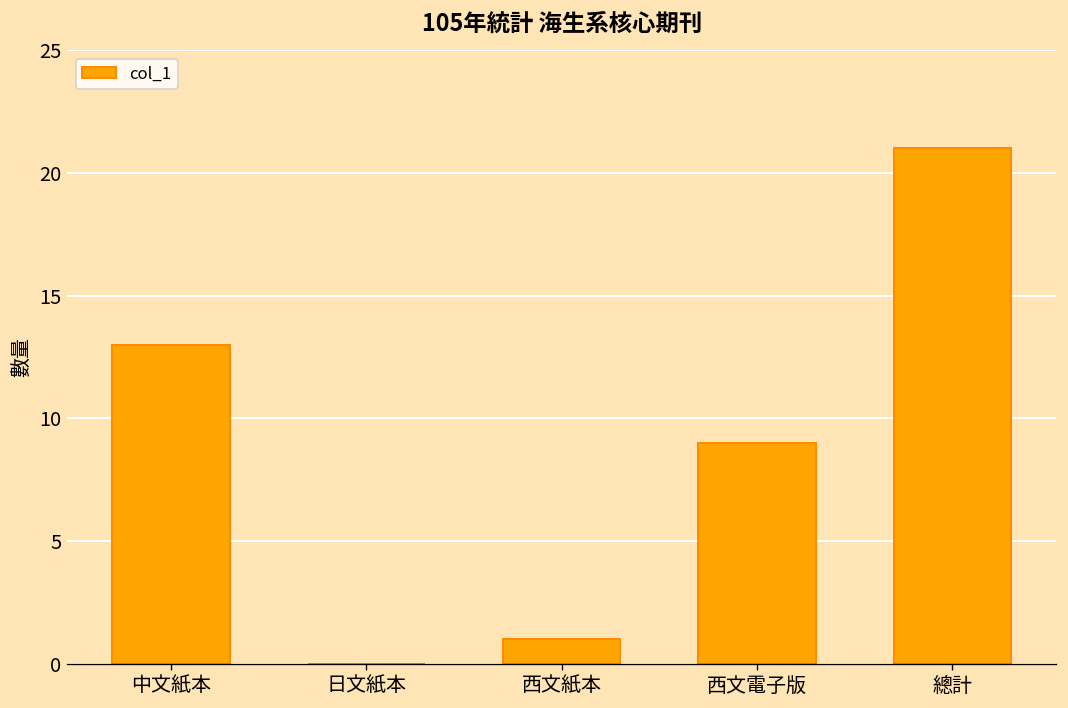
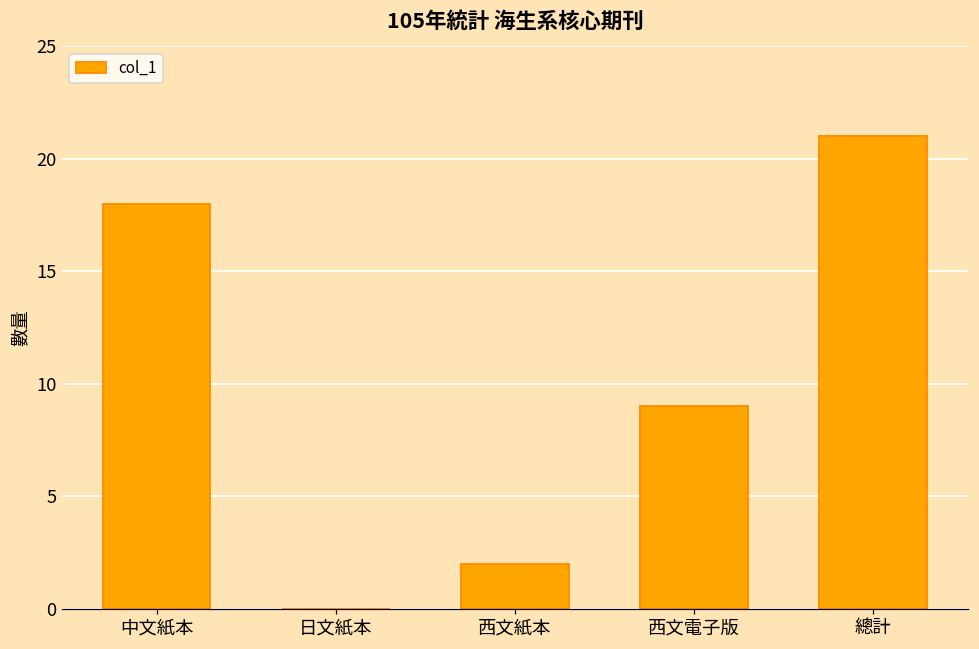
  {
-   "中文紙本": 13,
+   "中文紙本": 18,
    "日文紙本": 0,
-   "西文紙本": 1,
+   "西文紙本": 2,
    "西文電子版": 9,
    "總計": 21
  }
